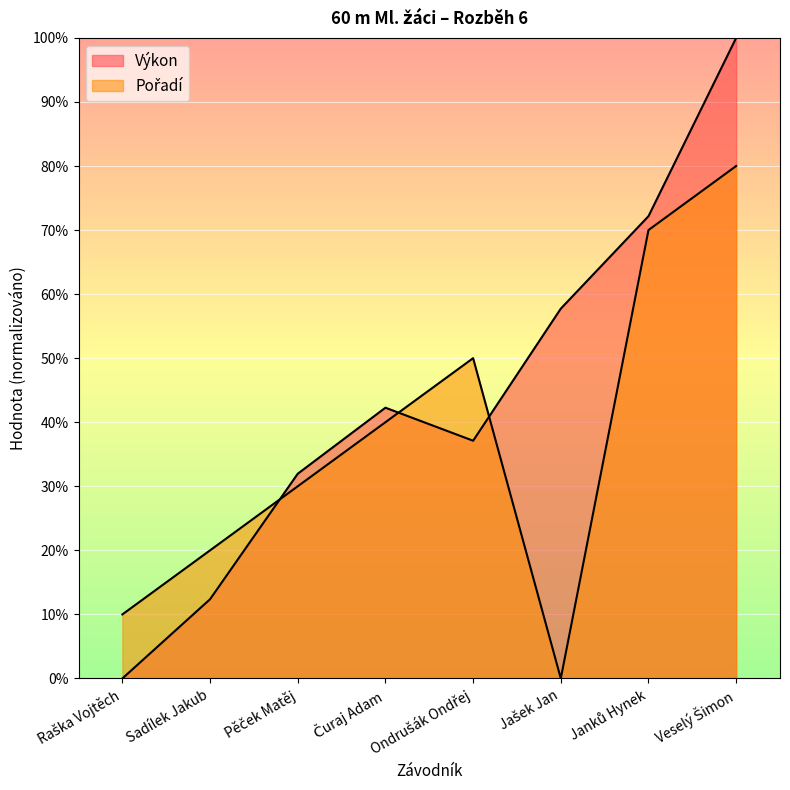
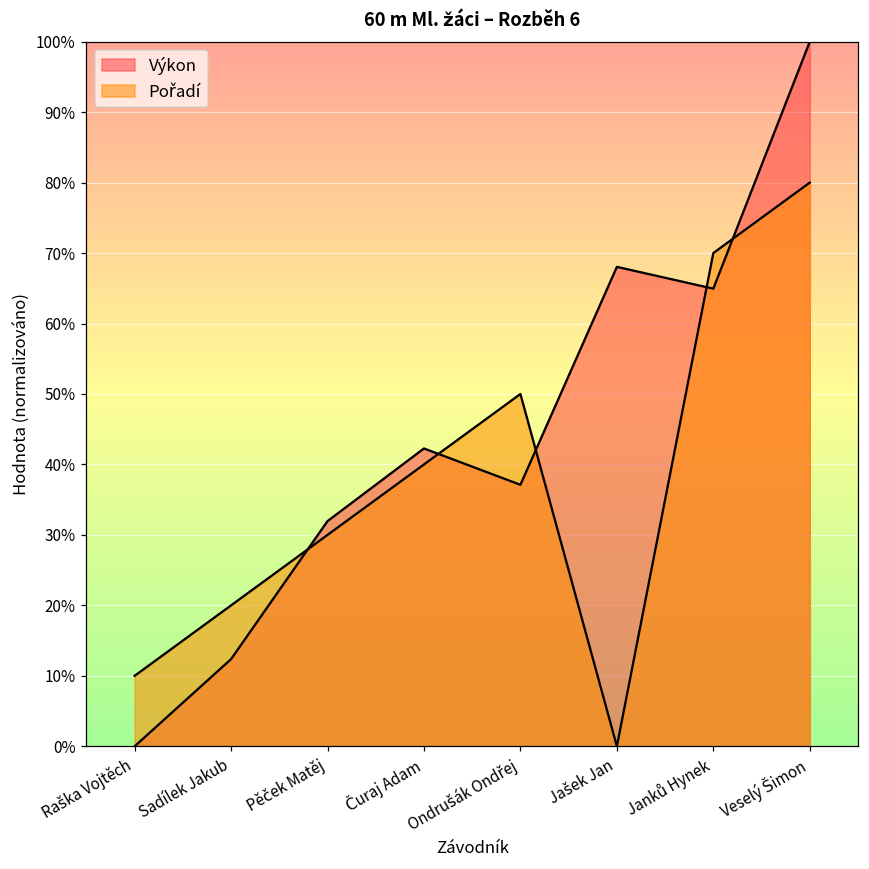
  {
    "Výkon": {
      "Raška Vojtěch": "0%",
      "Sadílek Jakub": "12%",
      "Pěček Matěj": "32%",
      "Čuraj Adam": "42%",
      "Ondrušák Ondřej": "37%",
-     "Jašek Jan": "58%",
-     "Janků Hynek": "72%",
+     "Jašek Jan": "68%",
+     "Janků Hynek": "65%",
      "Veselý Šimon": "100%"
    },
    "Pořadí": {
      "Raška Vojtěch": "10%",
      "Sadílek Jakub": "20%",
      "Pěček Matěj": "30%",
      "Čuraj Adam": "40%",
      "Ondrušák Ondřej": "50%",
      "Jašek Jan": "0%",
      "Janků Hynek": "70%",
      "Veselý Šimon": "80%"
    }
  }
